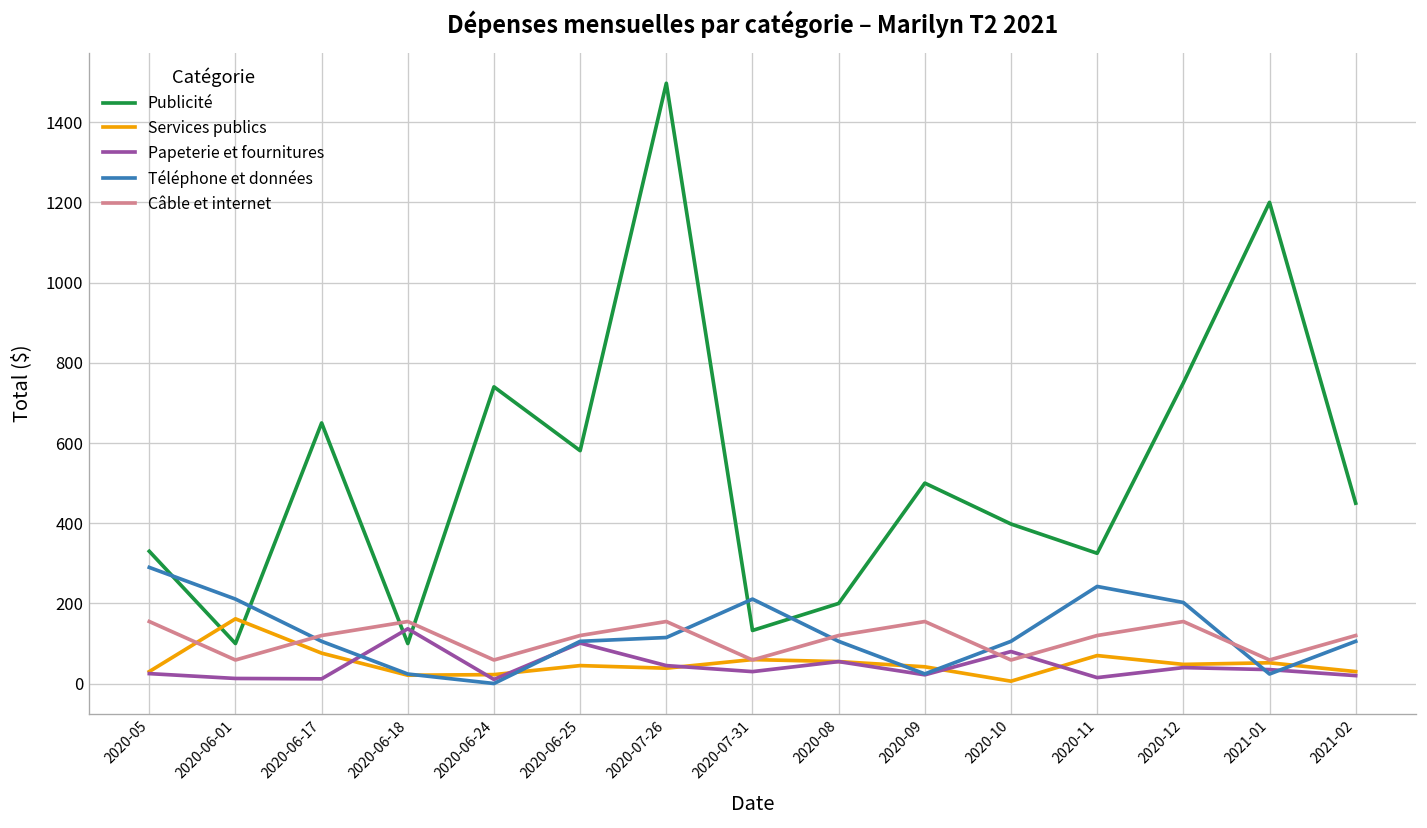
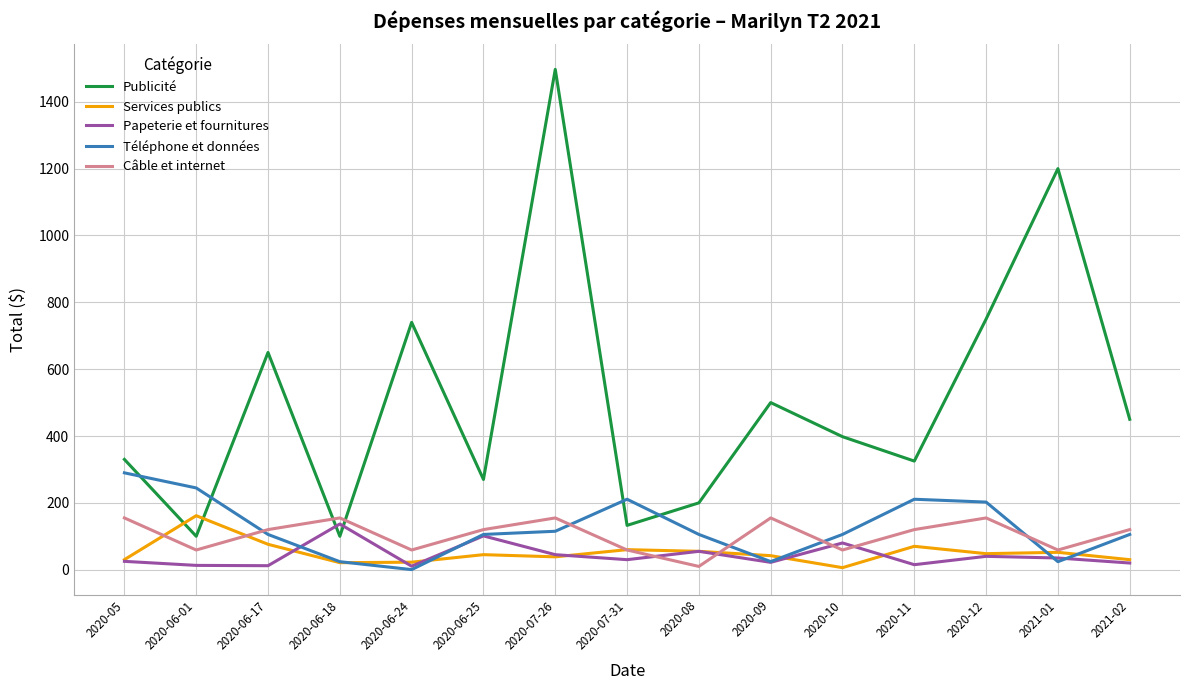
  {
    "Publicité": {
      "2020-05": 330,
      "2020-06-01": 100,
      "2020-06-17": 650,
      "2020-06-18": 100,
      "2020-06-24": 740,
-     "2020-06-25": 580,
+     "2020-06-25": 270,
      "2020-07-26": 1500,
      "2020-07-31": 130,
      "2020-08": 200,
      "2020-09": 500,
      "2020-10": 400,
      "2020-11": 330,
      "2020-12": 750,
      "2021-01": 1200,
      "2021-02": 450
    },
    "Services publics": {
      "2020-06-01": 160,
      "2020-06-17": 80,
      "2020-06-24": 20,
      "2020-06-25": 50,
      "2020-09": 40,
      "2020-10": 10,
      "2020-11": 70,
      "2020-12": 50,
      "2021-02": 30
    },
    "Papeterie et fournitures": {
      "2020-06-01": 10,
      "2020-06-17": 10,
      "2020-06-18": 140,
      "2020-06-24": 10,
      "2020-07-31": 30,
      "2020-10": 80,
      "2020-11": 20,
      "2020-12": 40,
      "2021-01": 40,
      "2021-02": 20
    },
    "Téléphone et données": {
      "2020-05": 290,
-     "2020-06-01": 210,
+     "2020-06-01": 240,
      "2020-06-17": 110,
      "2020-06-24": 0,
      "2020-07-26": 120,
      "2020-07-31": 210,
      "2020-08": 110,
      "2020-10": 110,
-     "2020-11": 240,
+     "2020-11": 210,
      "2020-12": 200,
      "2021-01": 20,
      "2021-02": 110
    },
    "Câble et internet": {
      "2020-05": 150,
      "2020-06-01": 60,
      "2020-06-17": 120,
      "2020-06-18": 150,
      "2020-06-24": 60,
      "2020-06-25": 120,
      "2020-07-26": 150,
-     "2020-08": 120,
+     "2020-08": 10,
      "2020-09": 150,
      "2020-10": 60,
      "2020-11": 120,
      "2020-12": 150,
      "2021-02": 120
    }
  }
